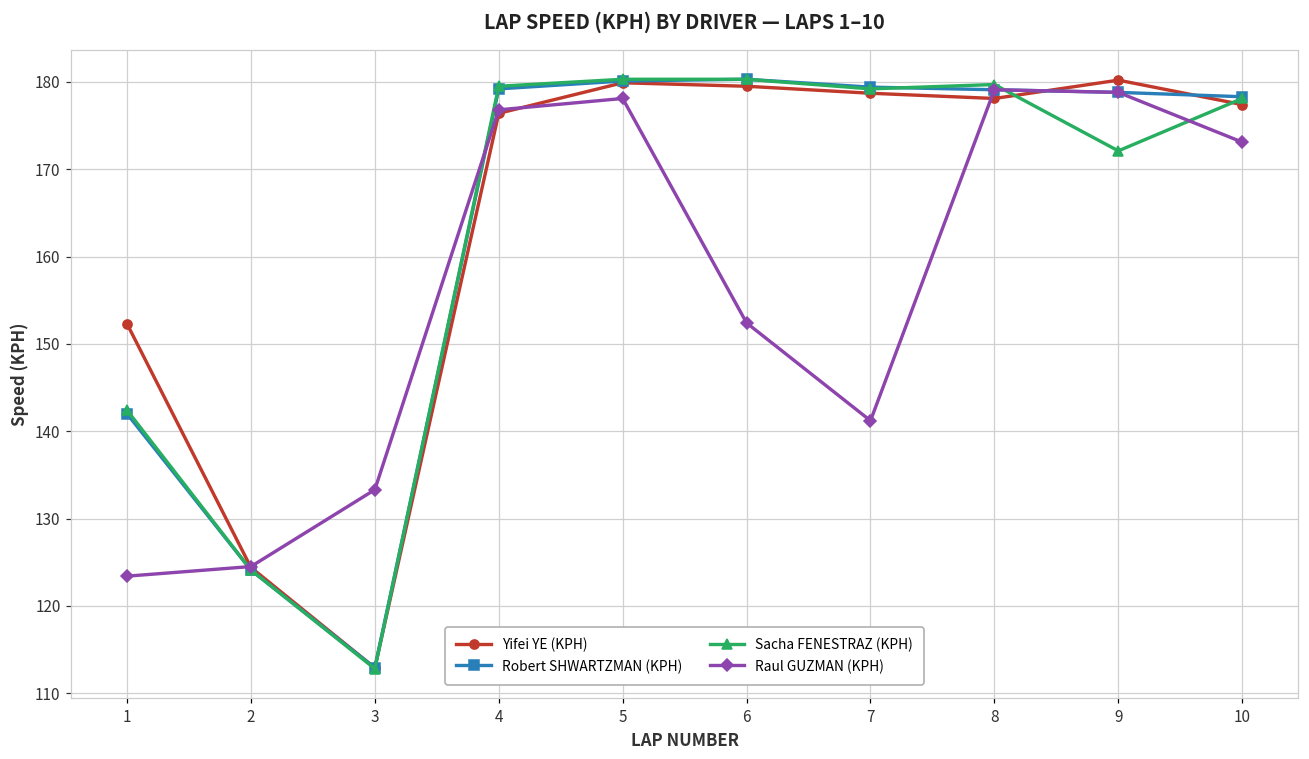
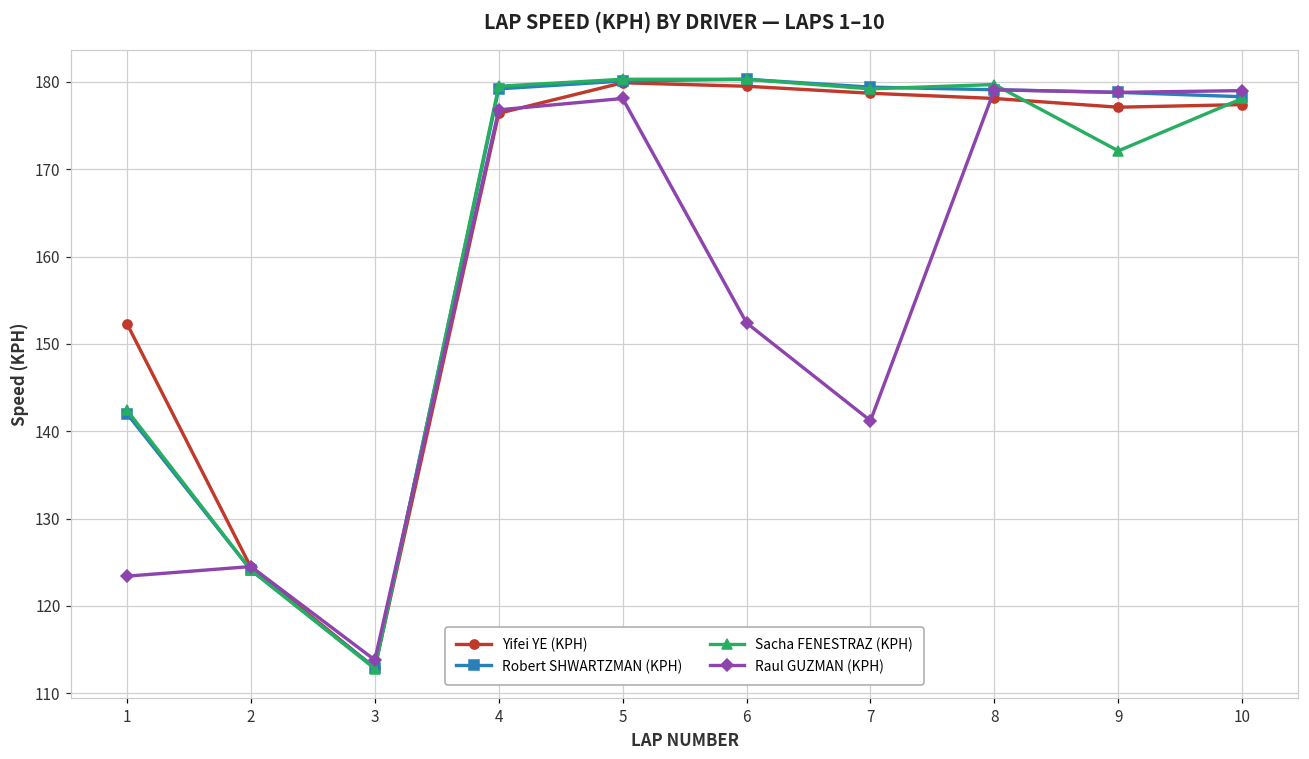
  {
    "Yifei YE (KPH)": {
      "1": 152,
      "4": 176,
      "6": 180,
      "7": 179,
      "8": 178,
-     "9": 180,
+     "9": 177,
      "10": 177
    },
    "Robert SHWARTZMAN (KPH)": {
      "1": 142
    },
    "Sacha FENESTRAZ (KPH)": {
      "1": 142,
      "8": 180,
      "9": 172
    },
    "Raul GUZMAN (KPH)": {
      "1": 123,
-     "3": 133,
+     "3": 114,
      "4": 177,
      "5": 178,
      "6": 152,
      "7": 141,
-     "10": 173
+     "10": 179
    }
  }
